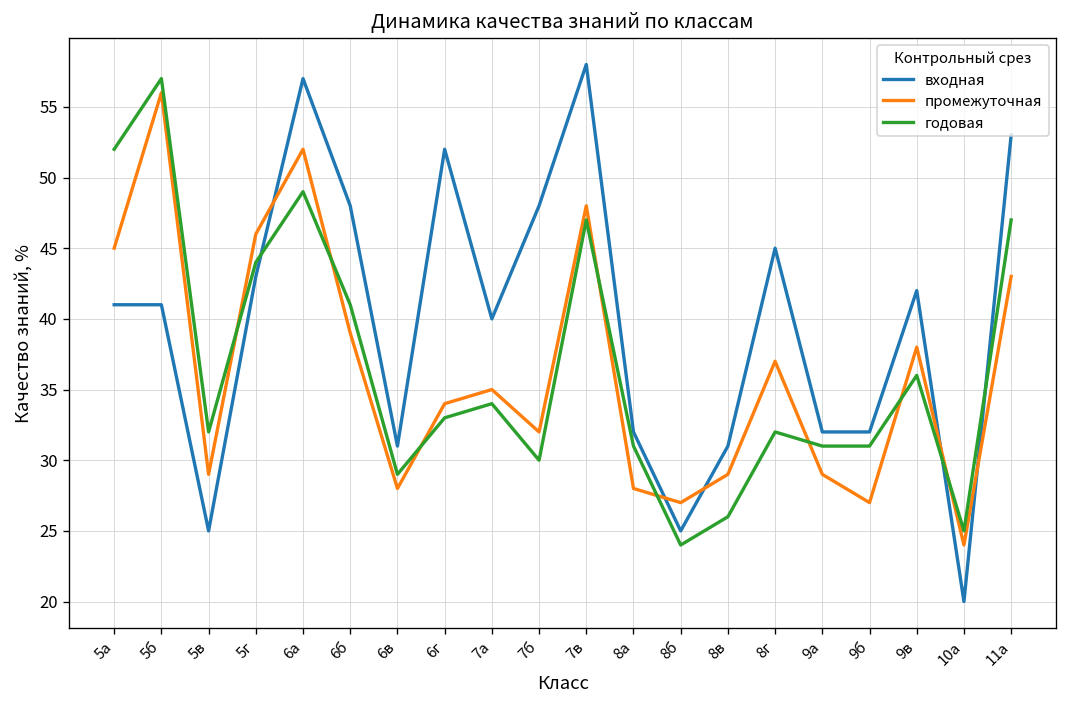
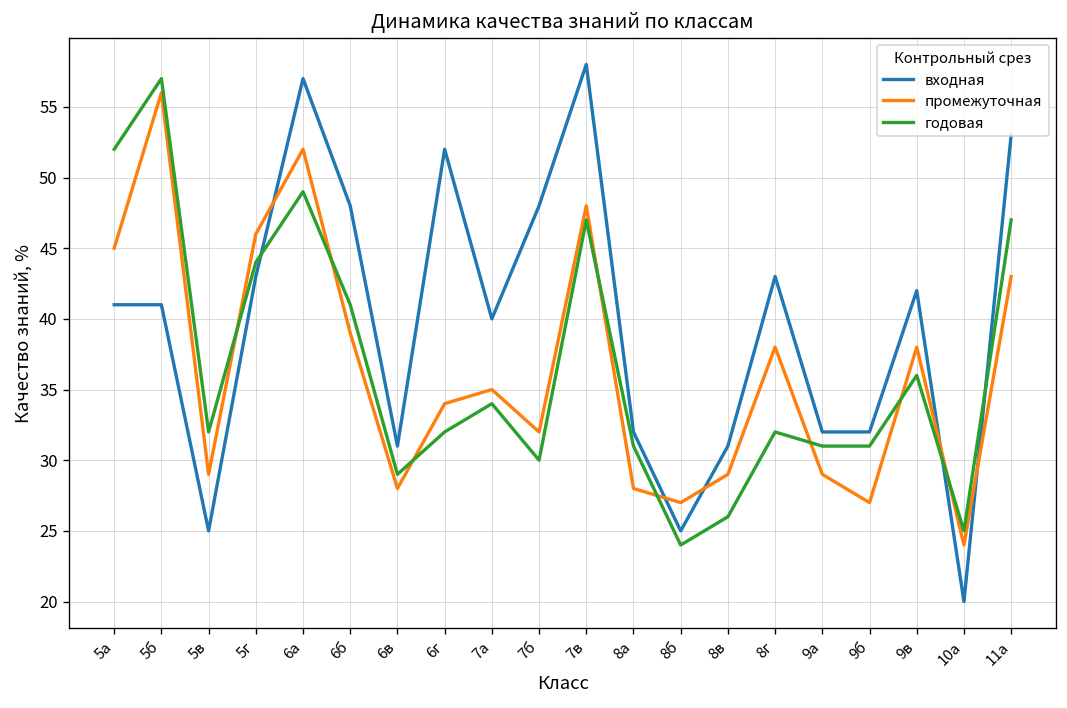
  {
    "входная": {
      "5а": 41,
      "5б": 41,
      "5в": 25,
      "5г": 43,
      "6а": 57,
      "6б": 48,
      "6в": 31,
      "6г": 52,
      "7а": 40,
      "7б": 48,
      "7в": 58,
      "8а": 32,
      "8б": 25,
      "8в": 31,
-     "8г": 45,
+     "8г": 43,
      "9а": 32,
      "9б": 32,
      "9в": 42,
      "10а": 20
    },
    "промежуточная": {
      "5а": 45,
      "5б": 56,
      "5в": 29,
      "5г": 46,
      "6а": 52,
      "6б": 39,
      "6в": 28,
      "6г": 34,
      "7а": 35,
      "7б": 32,
      "7в": 48,
      "8а": 28,
      "8б": 27,
      "8в": 29,
-     "8г": 37,
+     "8г": 38,
      "9а": 29,
      "9б": 27,
      "9в": 38,
      "10а": 24,
      "11а": 43
    },
    "годовая": {
      "5а": 52,
      "5б": 57,
      "5в": 32,
      "5г": 44,
      "6а": 49,
      "6б": 41,
      "6в": 29,
-     "6г": 33,
+     "6г": 32,
      "7а": 34,
      "7б": 30,
      "7в": 47,
      "8а": 31,
      "8б": 24,
      "8в": 26,
      "8г": 32,
      "9а": 31,
      "9б": 31,
      "9в": 36,
      "10а": 25,
      "11а": 47
    }
  }
